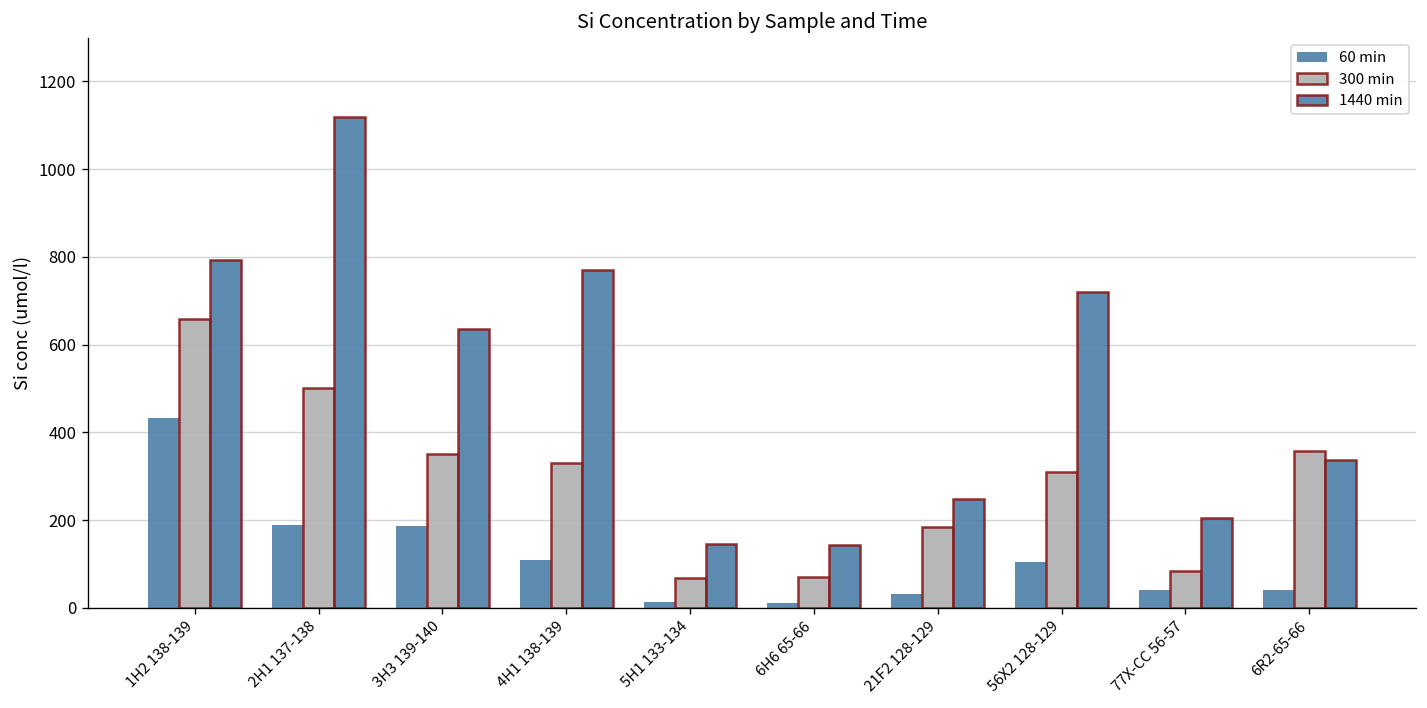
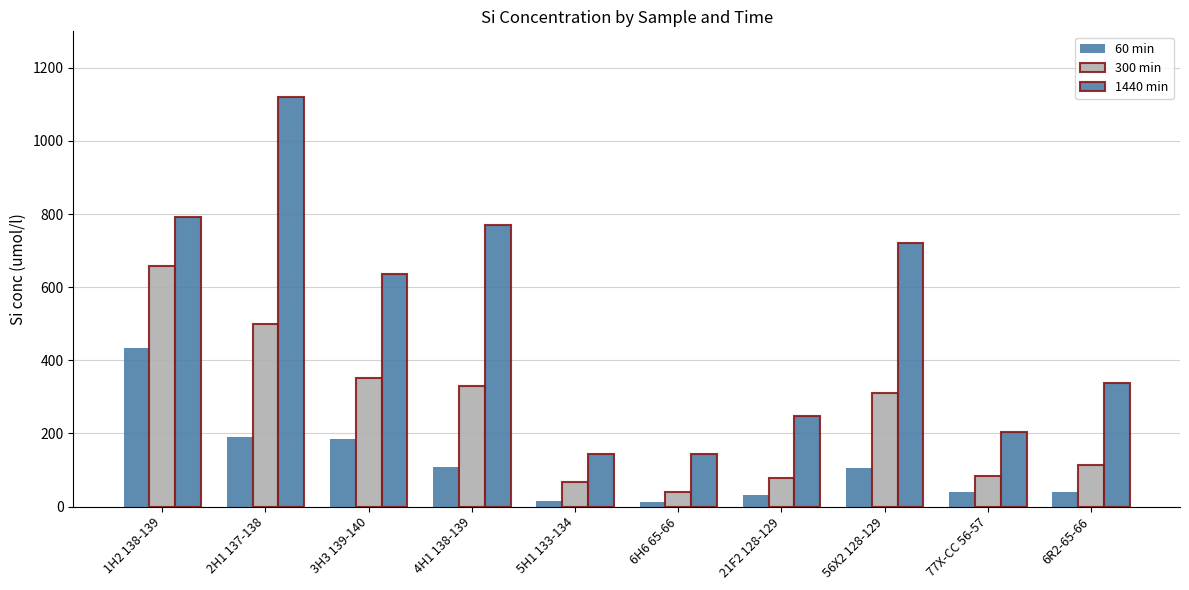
  {
    "300 min": {
      "1H2 138-139": 660,
      "2H1 137-138": 500,
      "3H3 139-140": 350,
      "4H1 138-139": 330,
      "5H1 133-134": 70,
-     "6H6 65-66": 70,
-     "21F2 128-129": 180,
+     "6H6 65-66": 40,
+     "21F2 128-129": 80,
      "56X2 128-129": 310,
      "77X-CC 56-57": 80,
-     "6R2-65-66": 360
+     "6R2-65-66": 110
    }
  }
